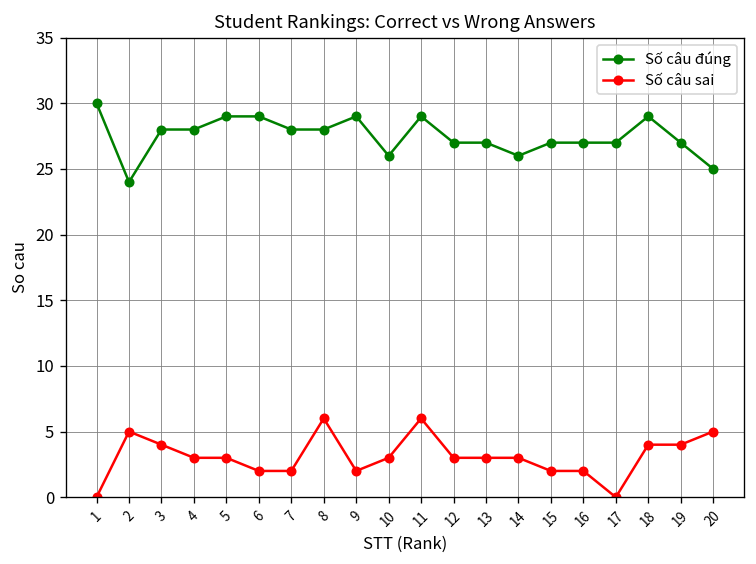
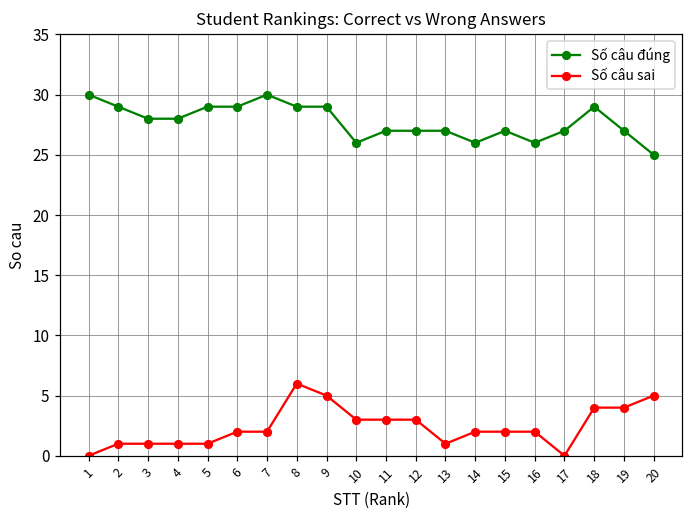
  {
    "Số câu đúng": {
      "1": 30,
-     "2": 24,
+     "2": 29,
      "3": 28,
      "4": 28,
      "5": 29,
      "6": 29,
-     "7": 28,
-     "8": 28,
+     "7": 30,
+     "8": 29,
      "9": 29,
      "10": 26,
-     "11": 29,
+     "11": 27,
      "12": 27,
      "13": 27,
      "14": 26,
      "15": 27,
-     "16": 27,
+     "16": 26,
      "17": 27,
      "18": 29,
      "19": 27,
      "20": 25
    },
    "Số câu sai": {
      "1": 0,
-     "2": 5,
-     "3": 4,
-     "4": 3,
-     "5": 3,
+     "2": 1,
+     "3": 1,
+     "4": 1,
+     "5": 1,
      "6": 2,
      "7": 2,
      "8": 6,
-     "9": 2,
+     "9": 5,
      "10": 3,
-     "11": 6,
+     "11": 3,
      "12": 3,
-     "13": 3,
-     "14": 3,
+     "13": 1,
+     "14": 2,
      "15": 2,
      "16": 2,
      "17": 0,
      "18": 4,
      "19": 4,
      "20": 5
    }
  }
